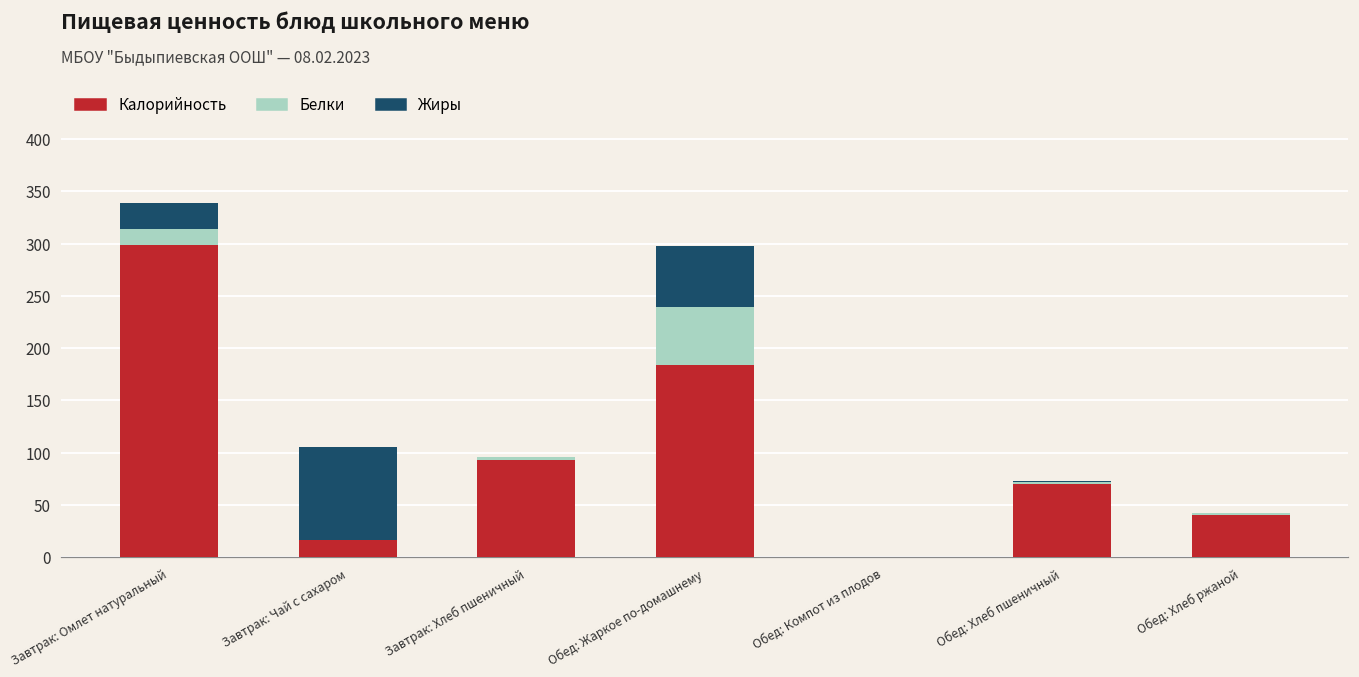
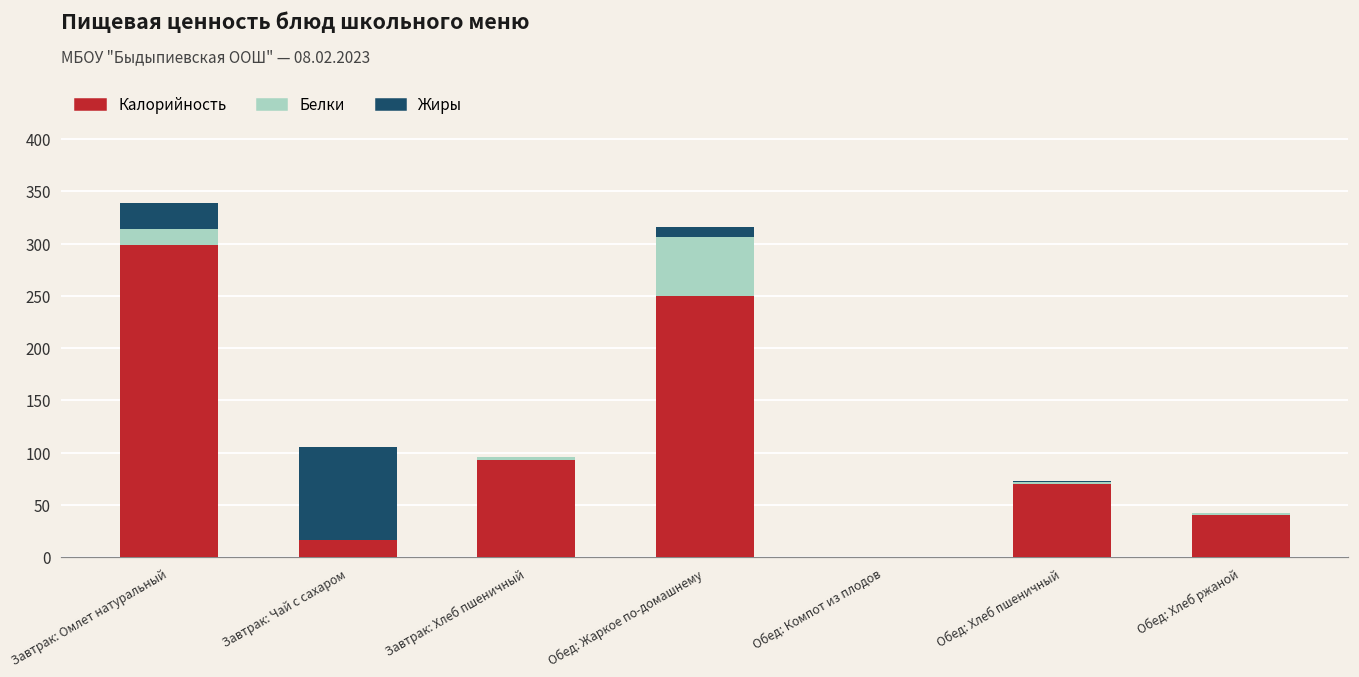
  {
    "Калорийность": {
      "Завтрак: Омлет натуральный": 300,
      "Завтрак: Чай с сахаром": 20,
      "Завтрак: Хлеб пшеничный": 90,
-     "Обед: Жаркое по-домашнему": 180,
+     "Обед: Жаркое по-домашнему": 250,
      "Обед: Компот из плодов": 0,
      "Обед: Хлеб пшеничный": 70,
      "Обед: Хлеб ржаной": 40
    },
    "Белки": {
      "Завтрак: Омлет натуральный": 20,
      "Завтрак: Хлеб пшеничный": 0,
      "Обед: Жаркое по-домашнему": 60,
      "Обед: Компот из плодов": 0
    },
    "Жиры": {
      "Завтрак: Омлет натуральный": 30,
      "Завтрак: Чай с сахаром": 90,
      "Завтрак: Хлеб пшеничный": 0,
-     "Обед: Жаркое по-домашнему": 60,
+     "Обед: Жаркое по-домашнему": 10,
      "Обед: Компот из плодов": 0,
      "Обед: Хлеб ржаной": 0
    }
  }
